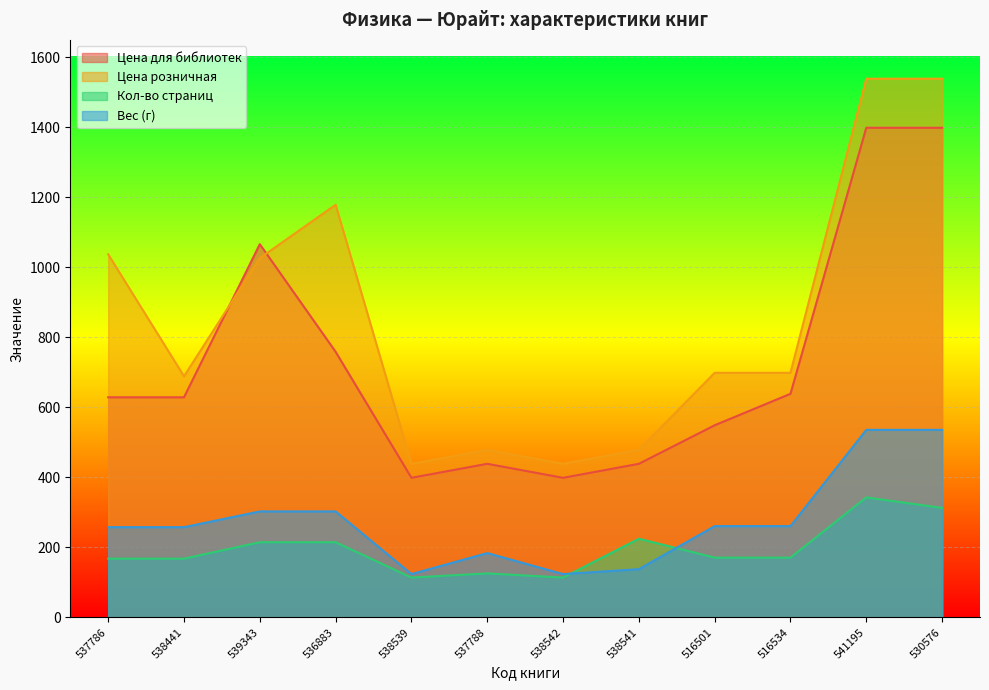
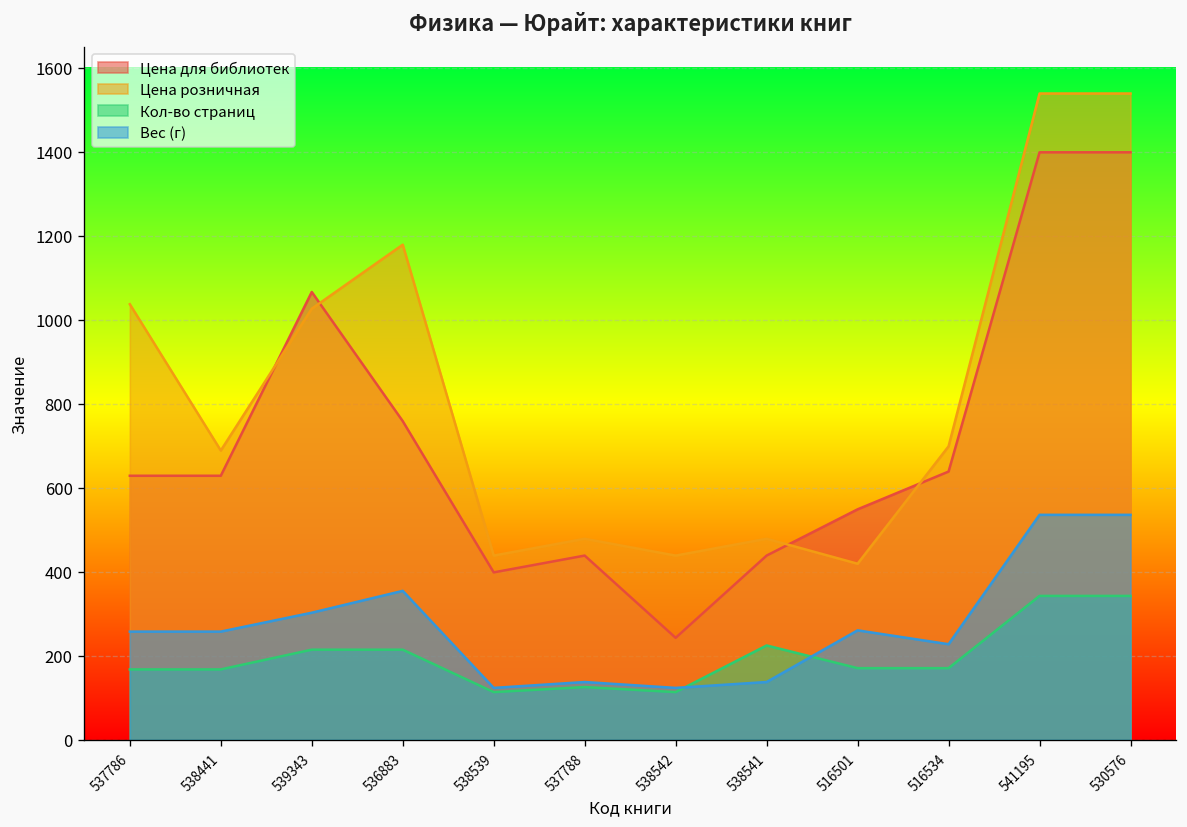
  {
    "Цена для библиотек": {
      "537786": 630,
      "538441": 630,
      "539343": 1070,
      "536883": 760,
      "538539": 400,
      "537788": 440,
-     "538542": 400,
+     "538542": 240,
      "538541": 440,
      "516501": 550,
      "516534": 640,
      "541195": 1400,
      "530576": 1400
    },
    "Цена розничная": {
      "537786": 1040,
      "538441": 690,
      "539343": 1030,
      "536883": 1180,
      "538539": 440,
      "537788": 480,
      "538542": 440,
      "538541": 480,
-     "516501": 700,
+     "516501": 420,
      "516534": 700,
      "541195": 1540,
      "530576": 1540
    },
    "Кол-во страниц": {
      "537786": 170,
      "538441": 170,
      "539343": 220,
      "536883": 220,
      "538539": 110,
      "537788": 130,
      "538542": 110,
      "538541": 230,
      "516501": 170,
      "516534": 170,
      "541195": 340,
-     "530576": 310
+     "530576": 340
    },
    "Вес (г)": {
      "537786": 260,
      "538441": 260,
      "539343": 300,
-     "536883": 300,
+     "536883": 360,
      "538539": 120,
-     "537788": 180,
+     "537788": 140,
      "538542": 120,
      "538541": 140,
      "516501": 260,
-     "516534": 260,
+     "516534": 230,
      "541195": 540,
      "530576": 540
    }
  }
